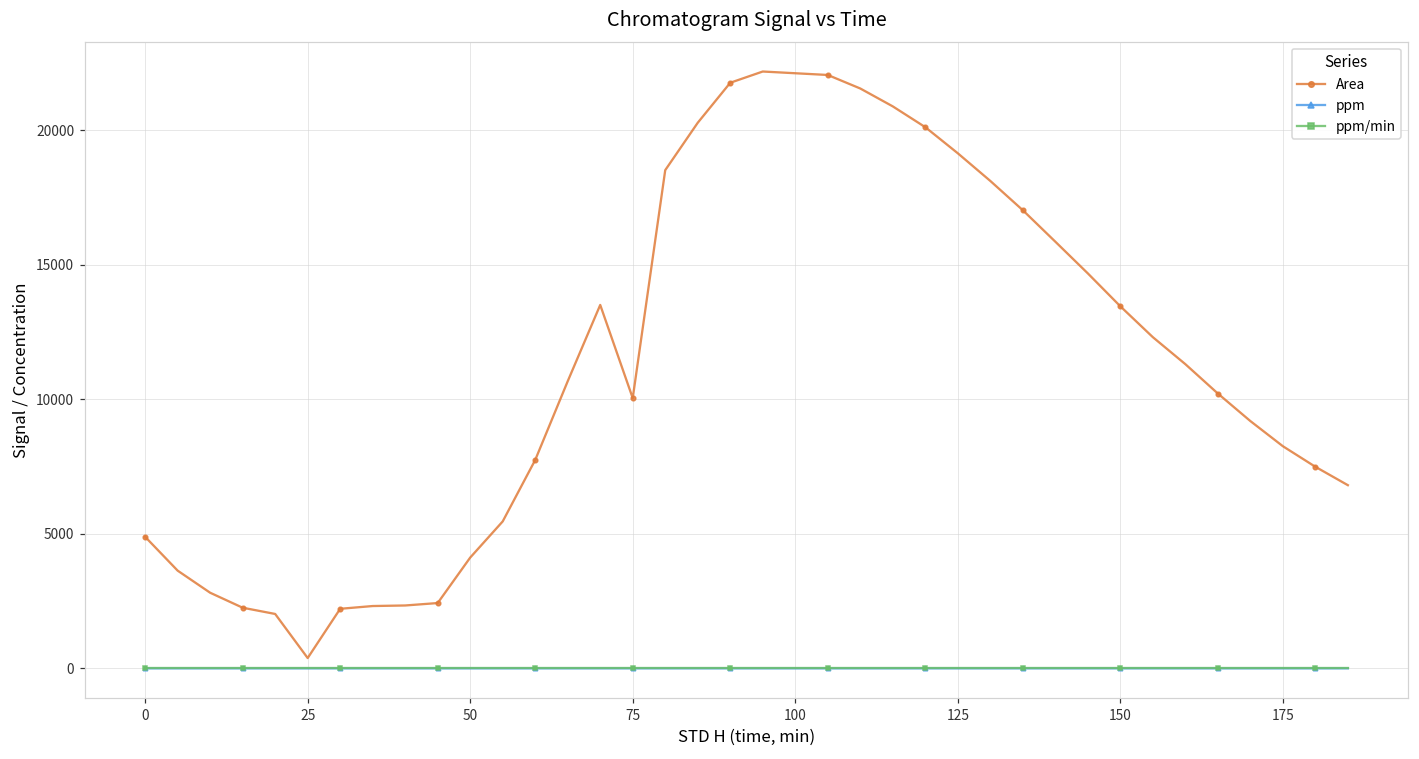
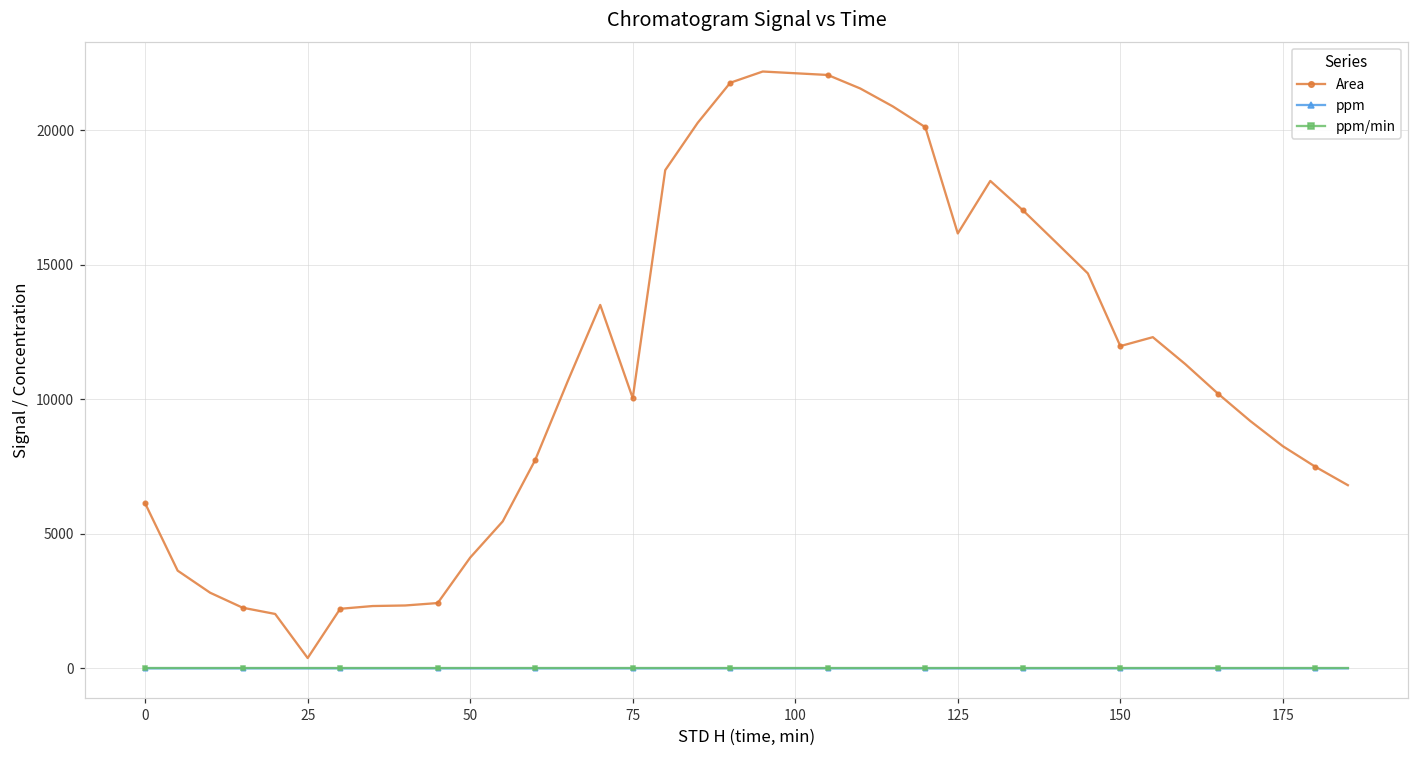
  {
    "Area": {
-     "0": 4900,
+     "0": 6100,
      "25": 400,
      "50": 4100,
      "75": 10000,
      "100": 22100,
-     "125": 19100,
-     "150": 13500,
+     "125": 16200,
+     "150": 12000,
      "175": 8300
    },
    "ppm/min": {
      "0": 0,
      "25": 0,
      "50": 0,
      "75": 0,
      "100": 0,
      "125": 0,
      "150": 0,
      "175": 0
    }
  }
